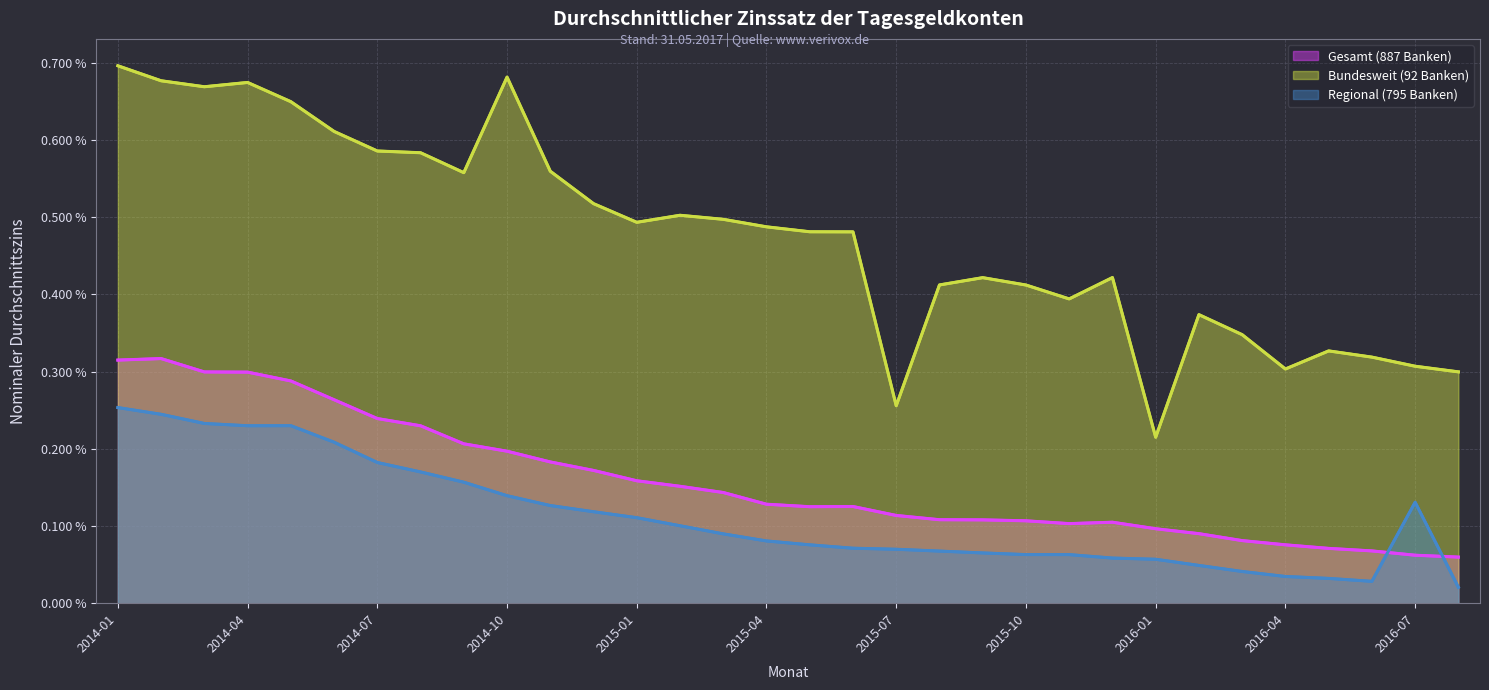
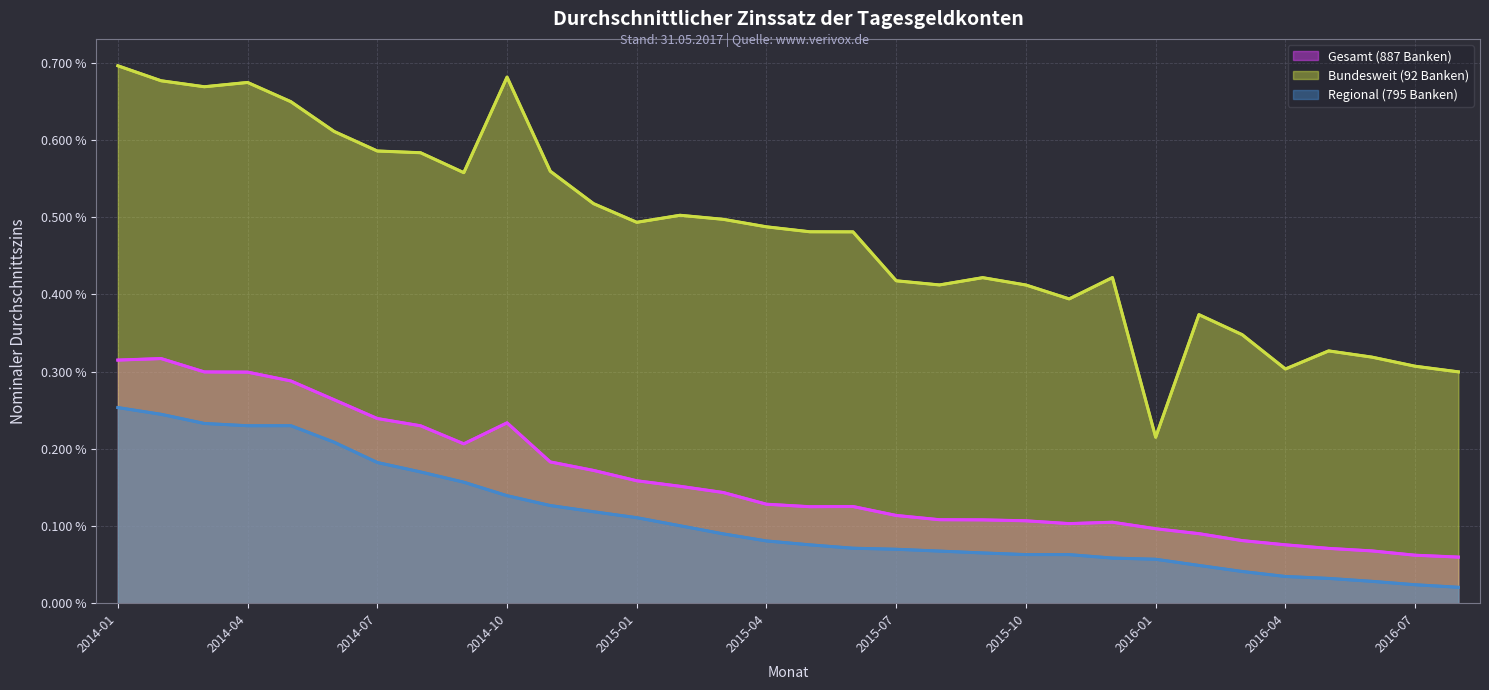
  {
    "Gesamt (887 Banken)": {
      "2014-01": "0.31 %",
      "2014-04": "0.30 %",
      "2014-07": "0.24 %",
-     "2014-10": "0.20 %",
+     "2014-10": "0.23 %",
      "2015-01": "0.16 %",
      "2015-04": "0.13 %",
      "2015-07": "0.11 %",
      "2015-10": "0.11 %",
      "2016-01": "0.10 %",
      "2016-04": "0.08 %",
      "2016-07": "0.06 %"
    },
    "Bundesweit (92 Banken)": {
      "2014-01": "0.70 %",
      "2014-04": "0.67 %",
      "2014-07": "0.59 %",
      "2014-10": "0.68 %",
      "2015-01": "0.49 %",
      "2015-04": "0.49 %",
-     "2015-07": "0.26 %",
+     "2015-07": "0.42 %",
      "2015-10": "0.41 %",
      "2016-01": "0.21 %",
      "2016-04": "0.30 %",
      "2016-07": "0.31 %"
    },
    "Regional (795 Banken)": {
      "2014-01": "0.25 %",
      "2014-04": "0.23 %",
      "2014-07": "0.18 %",
      "2014-10": "0.14 %",
      "2015-01": "0.11 %",
      "2015-04": "0.08 %",
      "2015-07": "0.07 %",
      "2015-10": "0.06 %",
      "2016-01": "0.06 %",
      "2016-04": "0.03 %",
-     "2016-07": "0.13 %"
+     "2016-07": "0.02 %"
    }
  }
